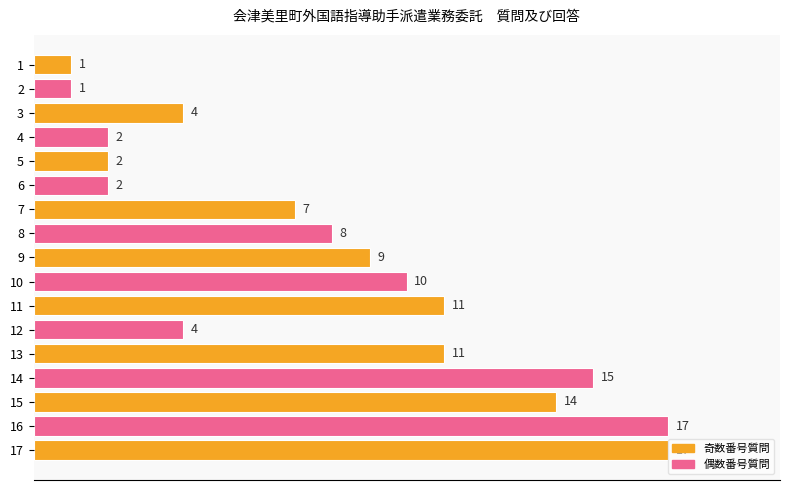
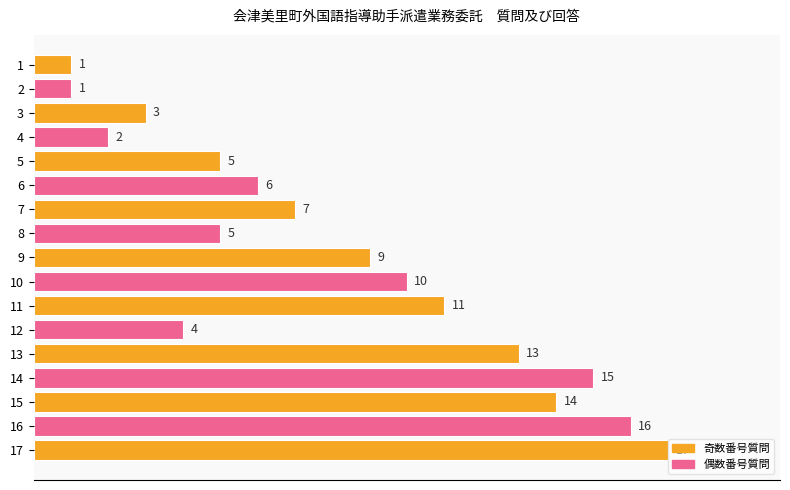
  {
    "1": 1,
    "2": 1,
-   "3": 4,
+   "3": 3,
    "4": 2,
-   "5": 2,
-   "6": 2,
+   "5": 5,
+   "6": 6,
    "7": 7,
-   "8": 8,
+   "8": 5,
    "9": 9,
    "10": 10,
    "11": 11,
    "12": 4,
-   "13": 11,
+   "13": 13,
    "14": 15,
    "15": 14,
-   "16": 17
+   "16": 16
  }
